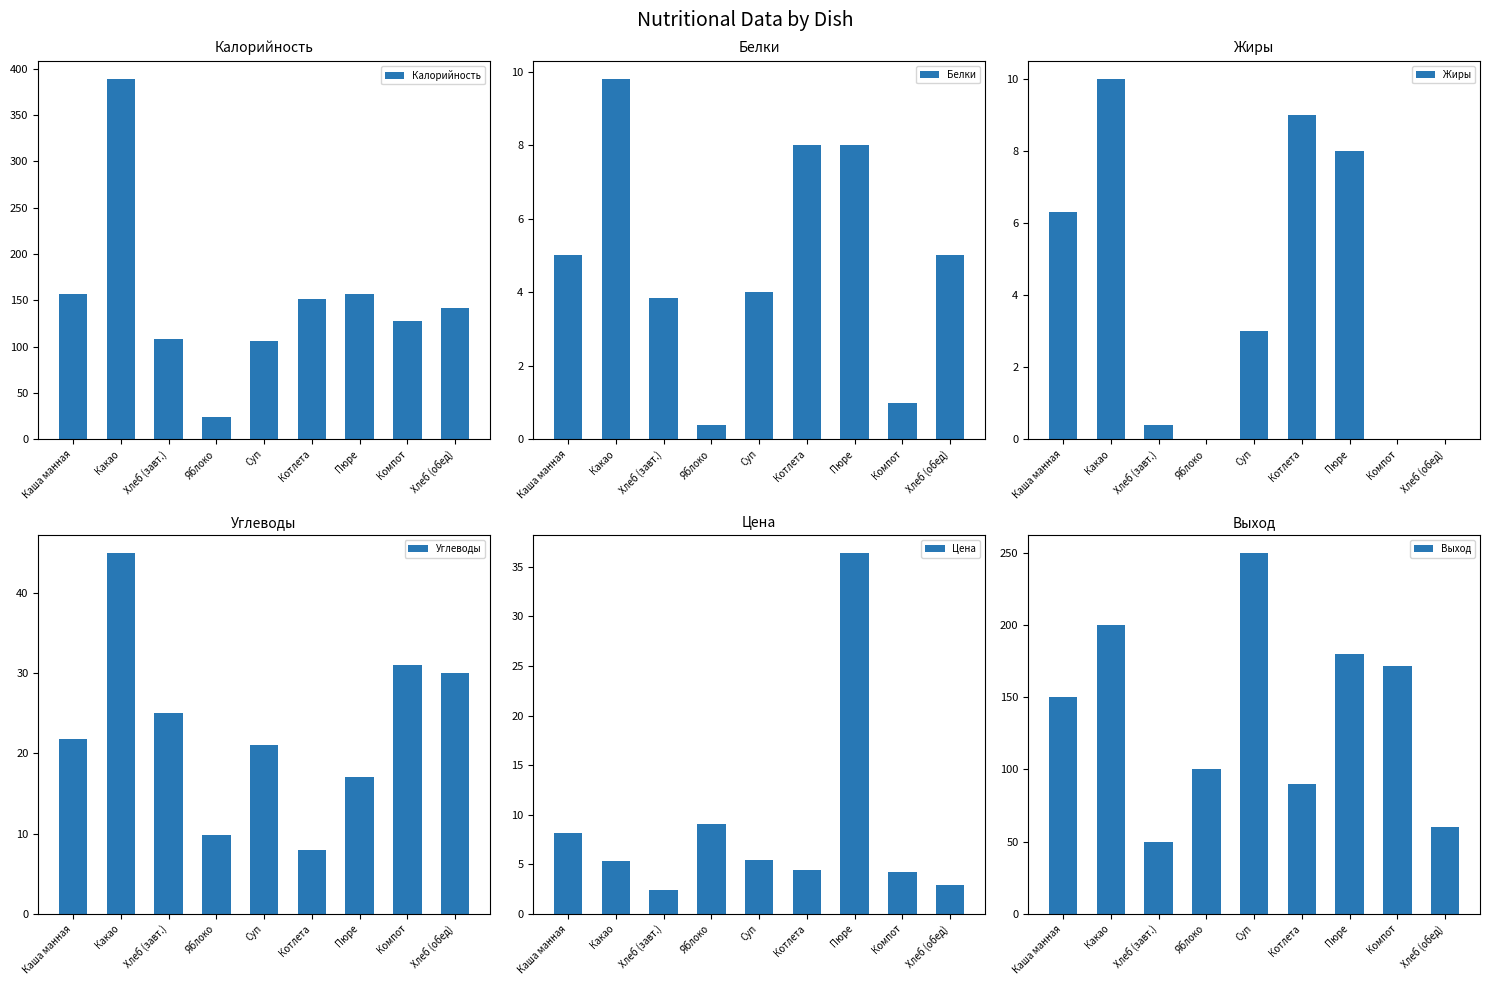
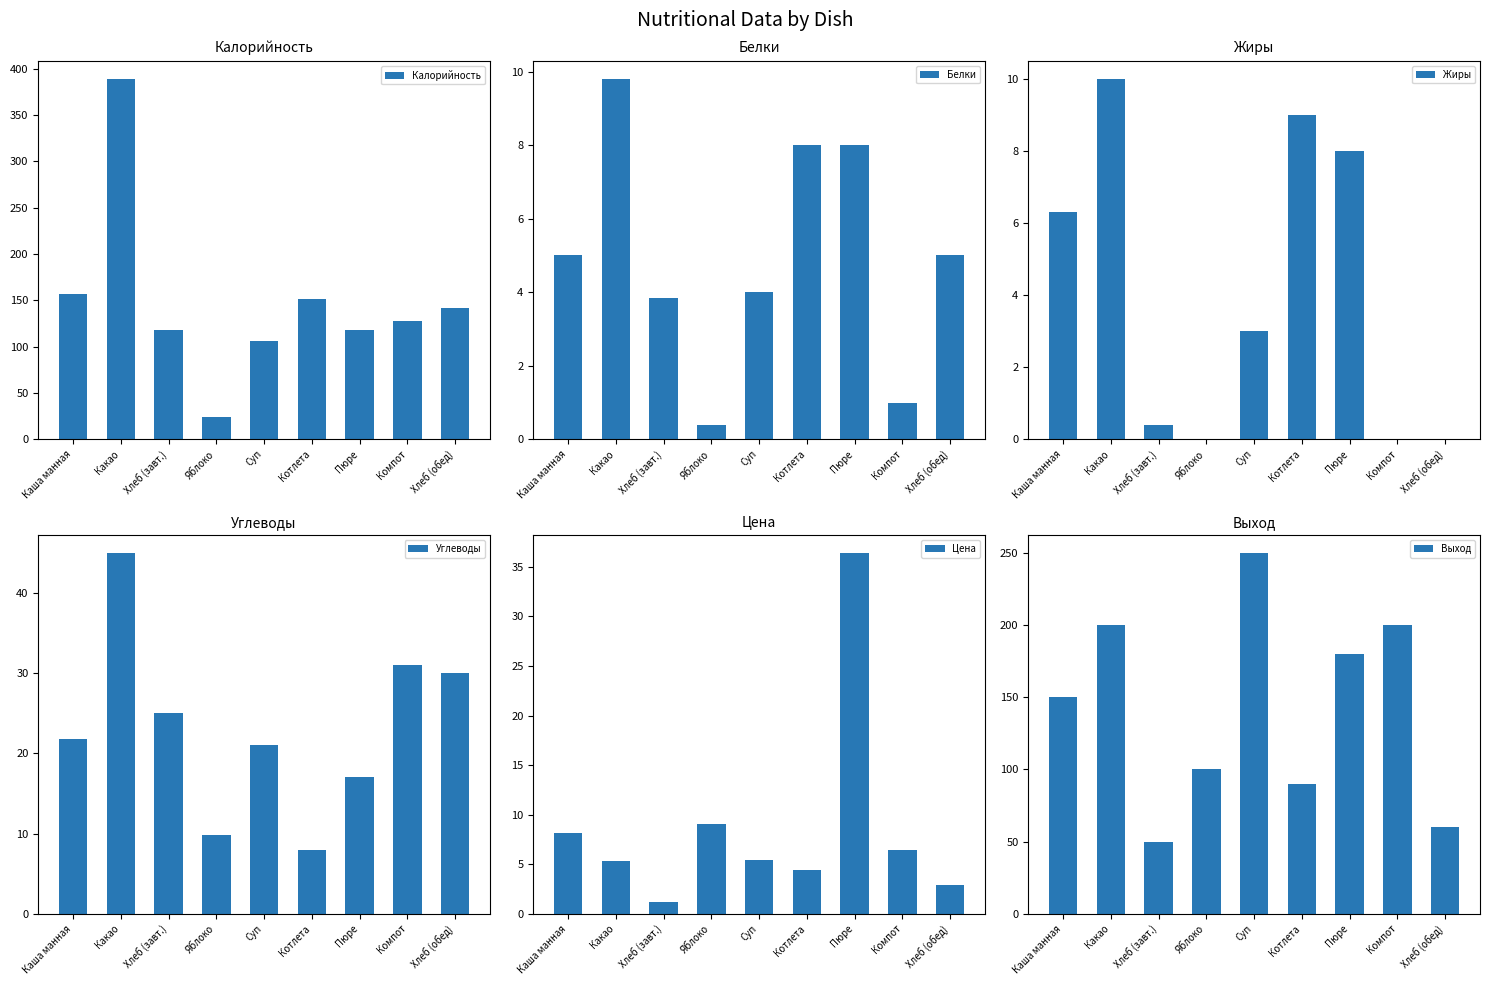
  {
    "Калорийность": {
      "Каша манная": 160,
      "Какао": 390,
-     "Хлеб (завт.)": 110,
+     "Хлеб (завт.)": 120,
      "Яблоко": 20,
      "Суп": 110,
      "Котлета": 150,
-     "Пюре": 160,
+     "Пюре": 120,
      "Компот": 130,
      "Хлеб (обед)": 140
    },
    "Белки": {
      "Каша манная": 5.0,
      "Какао": 9.8,
      "Хлеб (завт.)": 3.9,
      "Яблоко": 0.4,
      "Суп": 4.0,
      "Котлета": 8.0,
      "Пюре": 8.0,
      "Компот": 1.0,
      "Хлеб (обед)": 5.0
    },
    "Жиры": {
      "Каша манная": 6.3,
      "Какао": 10.0,
      "Хлеб (завт.)": 0.4,
      "Яблоко": 0.0,
      "Суп": 3.0,
      "Котлета": 9.0,
      "Пюре": 8.0,
      "Компот": 0.0,
      "Хлеб (обед)": 0.0
    },
    "Углеводы": {
      "Каша манная": 22,
      "Какао": 45,
      "Хлеб (завт.)": 25,
      "Яблоко": 10,
      "Суп": 21,
      "Котлета": 8,
      "Пюре": 17,
      "Компот": 31,
      "Хлеб (обед)": 30
    },
    "Цена": {
      "Каша манная": 8,
      "Какао": 5,
-     "Хлеб (завт.)": 2,
+     "Хлеб (завт.)": 1,
      "Яблоко": 9,
      "Суп": 5,
      "Котлета": 4,
      "Пюре": 36,
-     "Компот": 4,
+     "Компот": 6,
      "Хлеб (обед)": 3
    },
    "Выход": {
      "Каша манная": 150,
      "Какао": 200,
      "Хлеб (завт.)": 50,
      "Яблоко": 100,
      "Суп": 250,
      "Котлета": 90,
      "Пюре": 180,
-     "Компот": 172,
+     "Компот": 200,
      "Хлеб (обед)": 60
    }
  }
